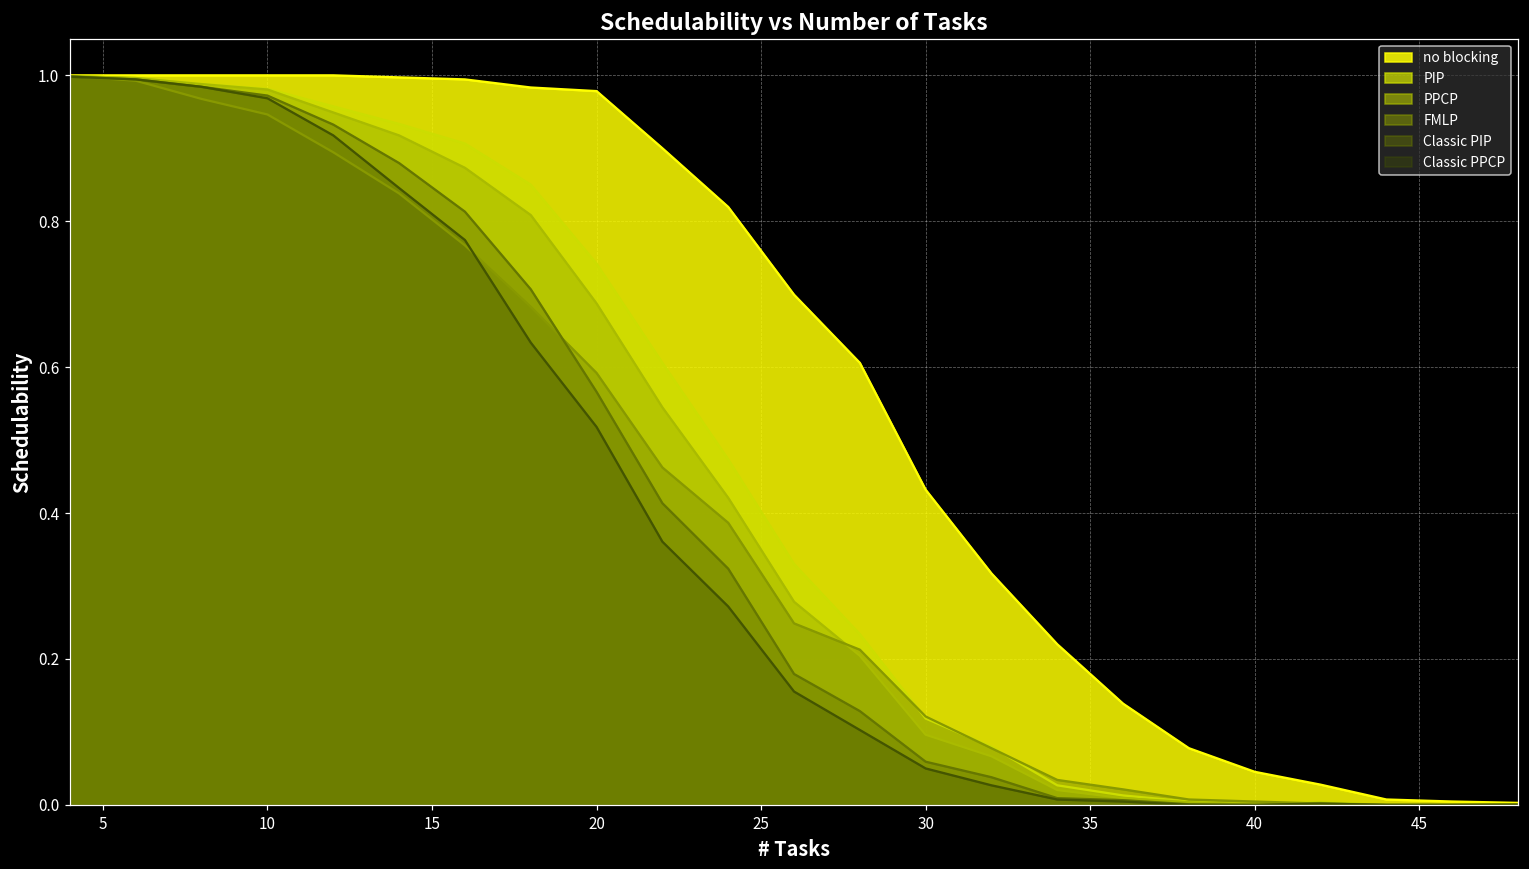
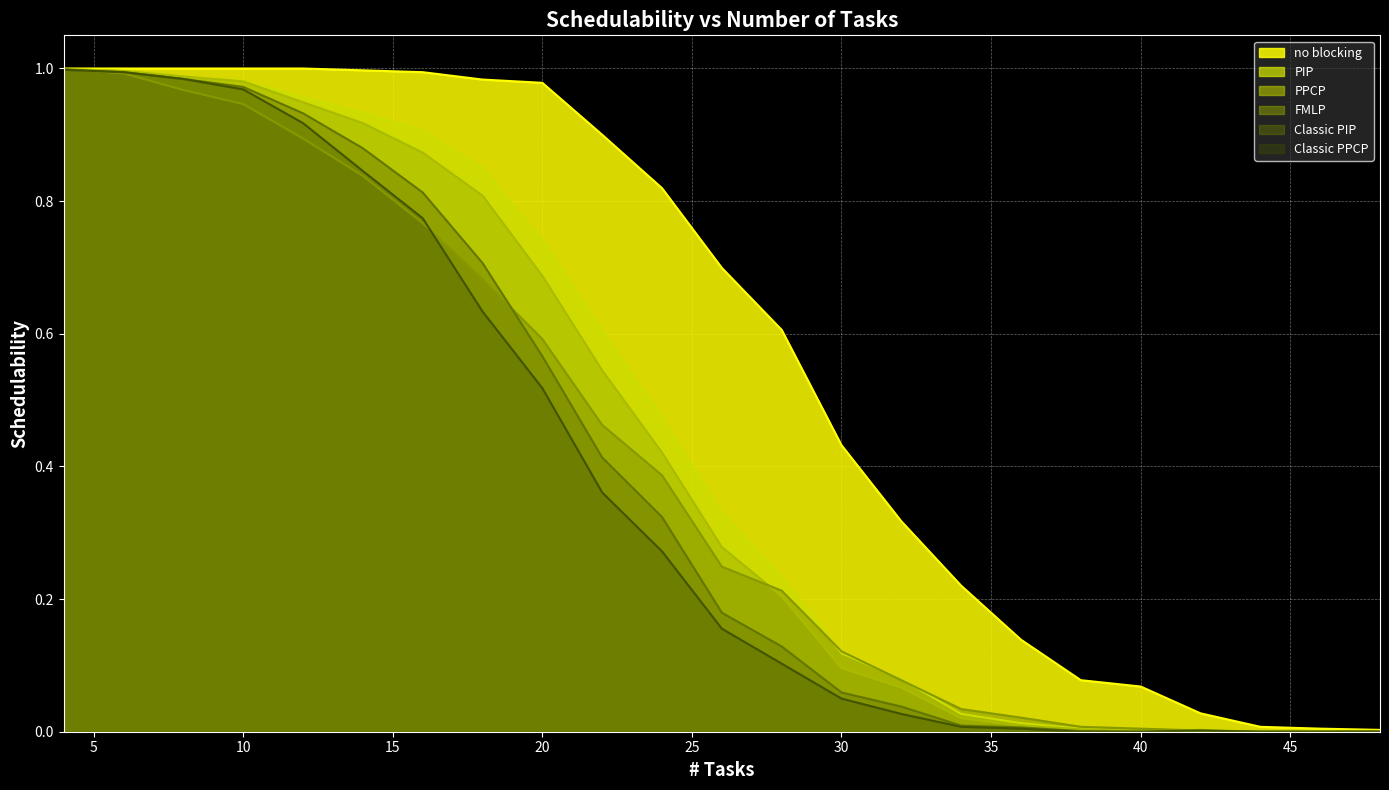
  {
    "no blocking": {
      "10": 1.00,
      "20": 0.98,
      "30": 0.43,
-     "40": 0.05
+     "40": 0.07
    }
  }
